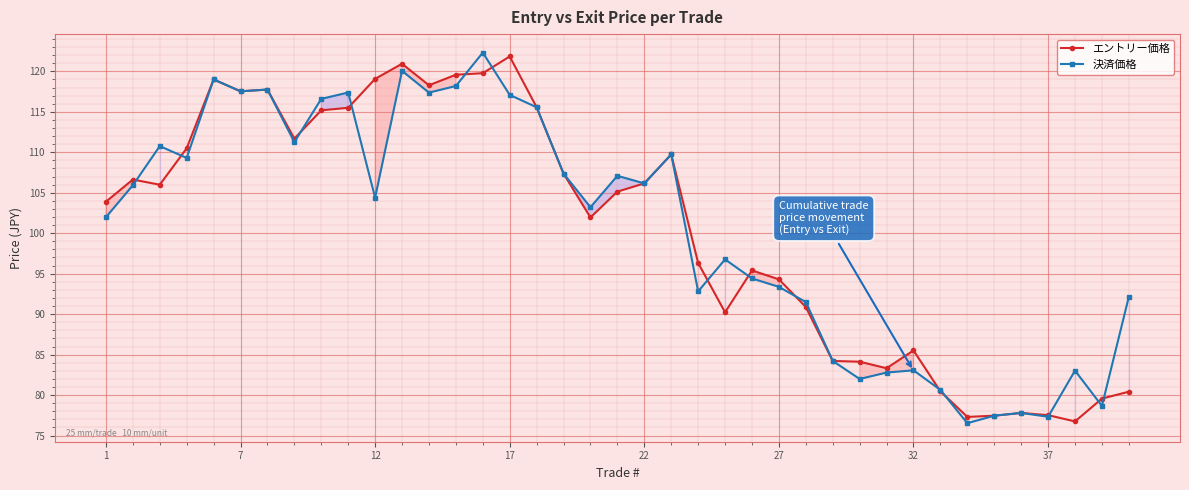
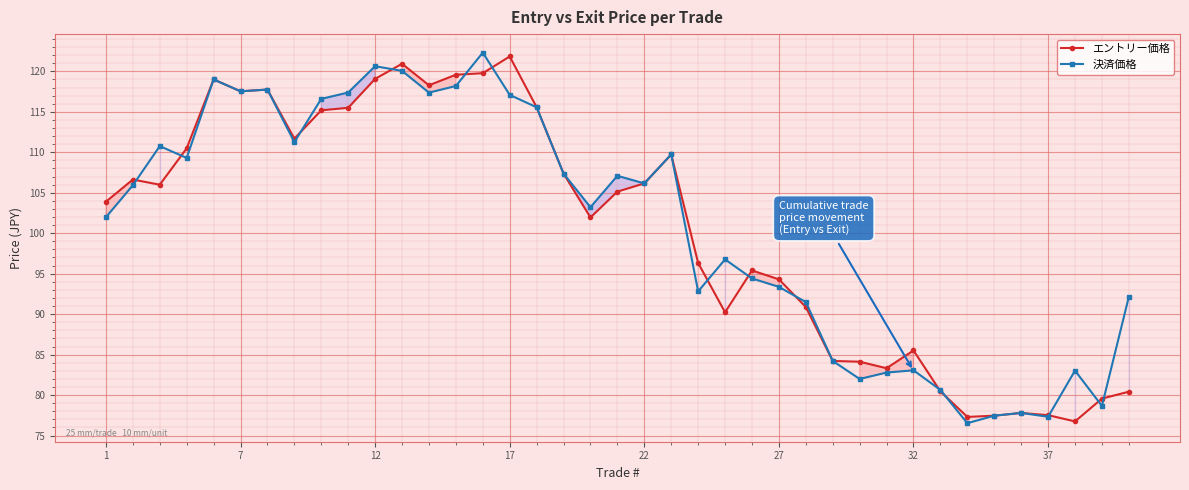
  {
    "エントリー価格": {
      "1": 104,
      "12": 119,
      "17": 122,
      "27": 94,
      "32": 86
    },
    "決済価格": {
      "1": 102,
-     "12": 104,
+     "12": 121,
      "17": 117,
      "27": 93,
      "32": 83
    }
  }
